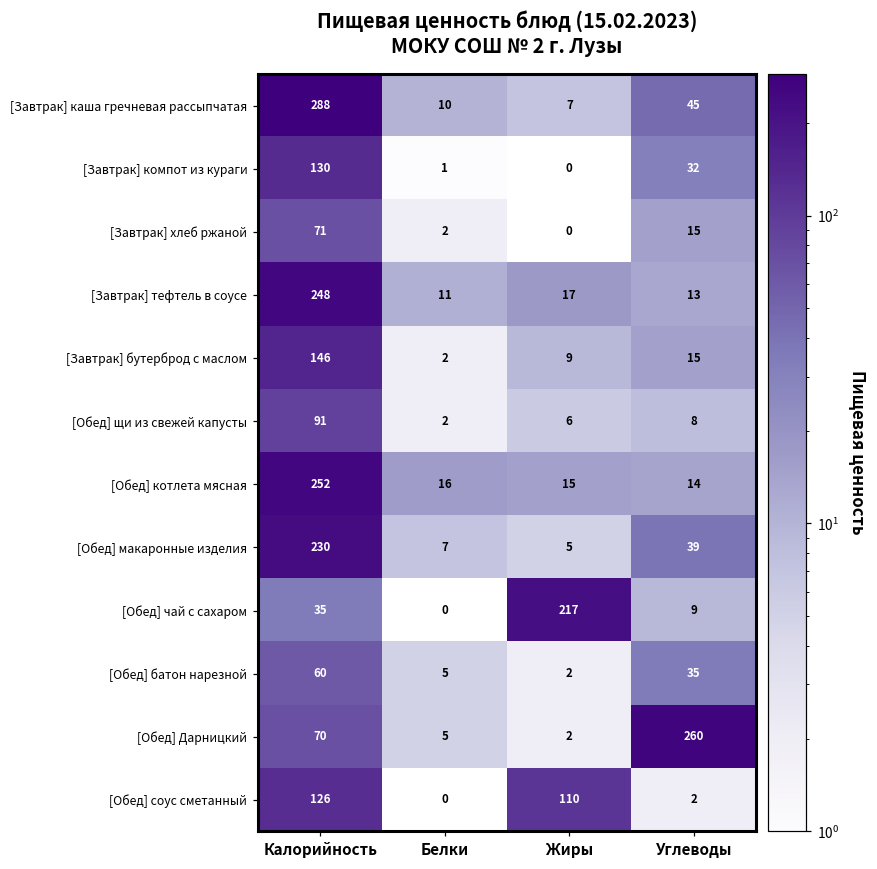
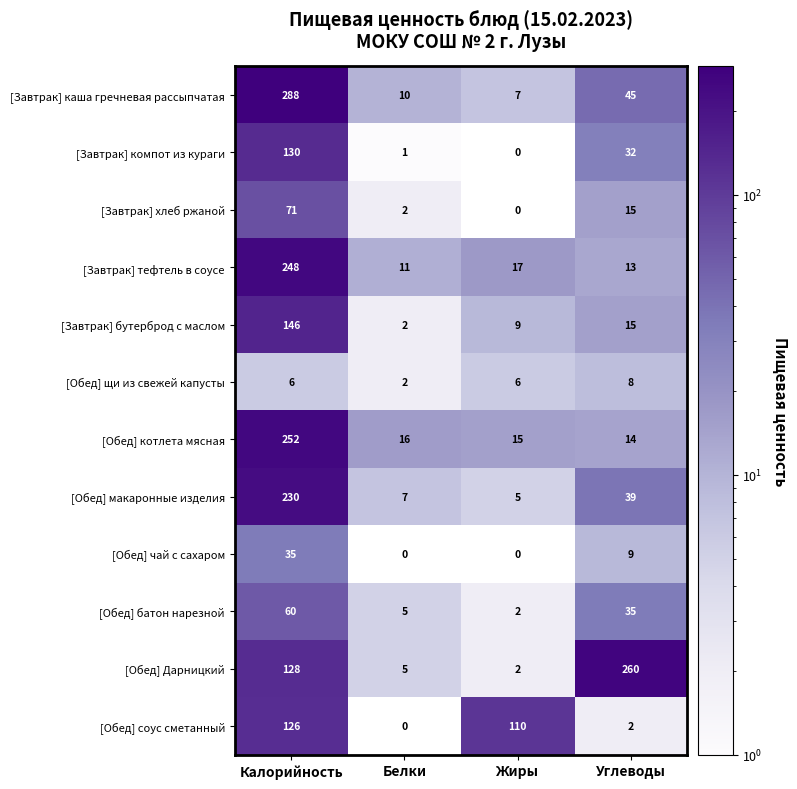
  {
    "[Завтрак] каша гречневая рассыпчатая": {
      "Калорийность": 288,
      "Белки": 10,
      "Жиры": 7,
      "Углеводы": 45
    },
    "[Завтрак] компот из кураги": {
      "Калорийность": 130,
      "Белки": 1,
      "Жиры": 0,
      "Углеводы": 32
    },
    "[Завтрак] хлеб ржаной": {
      "Калорийность": 71,
      "Белки": 2,
      "Жиры": 0,
      "Углеводы": 15
    },
    "[Завтрак] тефтель в соусе": {
      "Калорийность": 248,
      "Белки": 11,
      "Жиры": 17,
      "Углеводы": 13
    },
    "[Завтрак] бутерброд с маслом": {
      "Калорийность": 146,
      "Белки": 2,
      "Жиры": 9,
      "Углеводы": 15
    },
    "[Обед] щи из свежей капусты": {
-     "Калорийность": 91,
+     "Калорийность": 6,
      "Белки": 2,
      "Жиры": 6,
      "Углеводы": 8
    },
    "[Обед] котлета мясная": {
      "Калорийность": 252,
      "Белки": 16,
      "Жиры": 15,
      "Углеводы": 14
    },
    "[Обед] макаронные изделия": {
      "Калорийность": 230,
      "Белки": 7,
      "Жиры": 5,
      "Углеводы": 39
    },
    "[Обед] чай с сахаром": {
      "Калорийность": 35,
      "Белки": 0,
-     "Жиры": 217,
+     "Жиры": 0,
      "Углеводы": 9
    },
    "[Обед] батон нарезной": {
      "Калорийность": 60,
      "Белки": 5,
      "Жиры": 2,
      "Углеводы": 35
    },
    "[Обед] Дарницкий": {
-     "Калорийность": 70,
+     "Калорийность": 128,
      "Белки": 5,
      "Жиры": 2,
      "Углеводы": 260
    },
    "[Обед] соус сметанный": {
      "Калорийность": 126,
      "Белки": 0,
      "Жиры": 110,
      "Углеводы": 2
    }
  }
